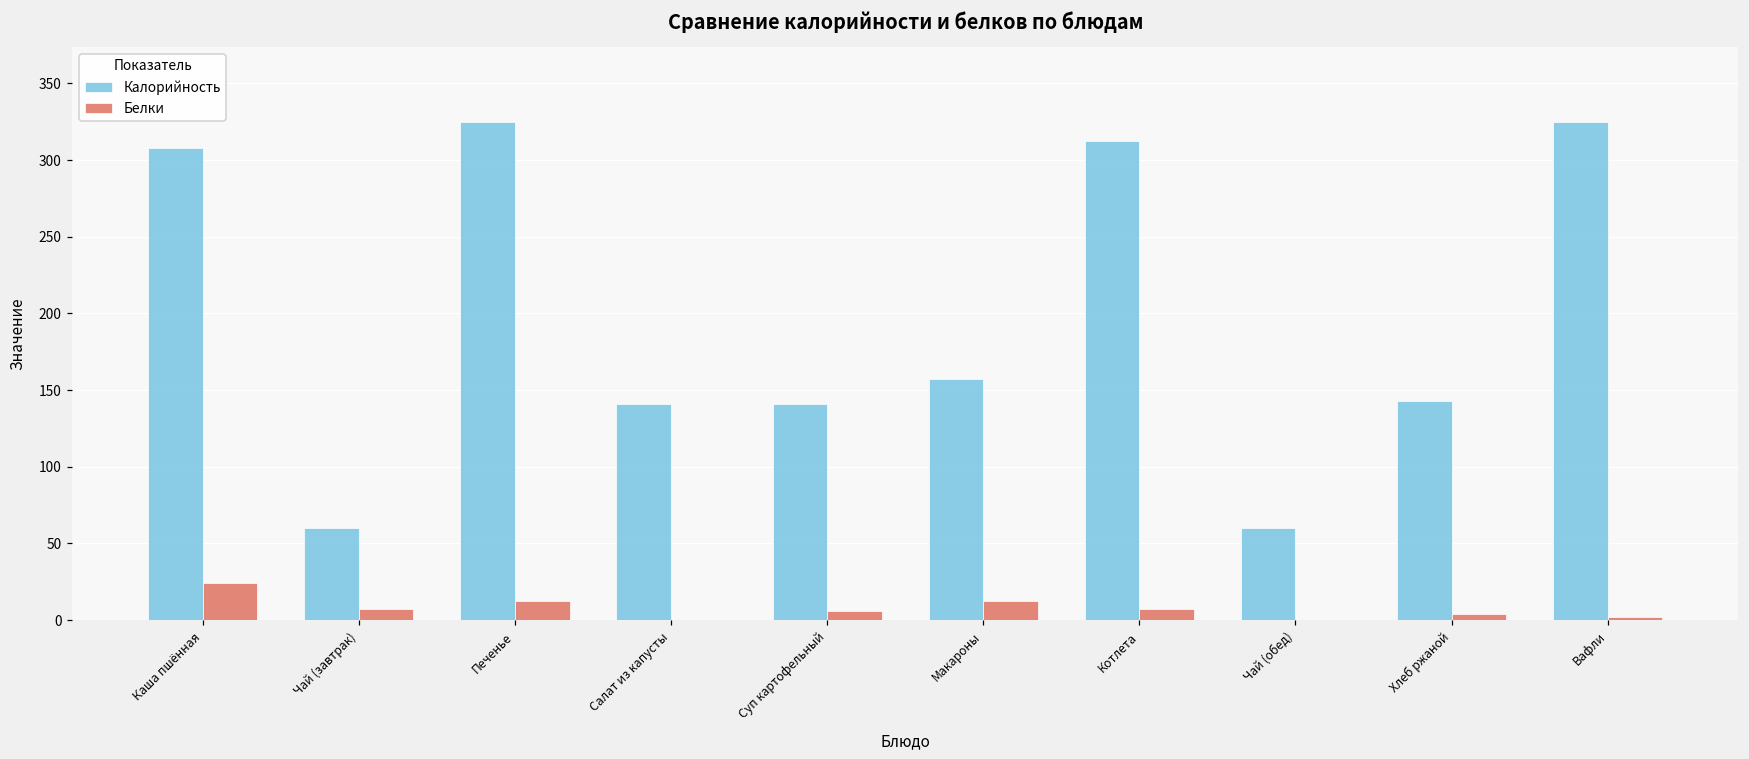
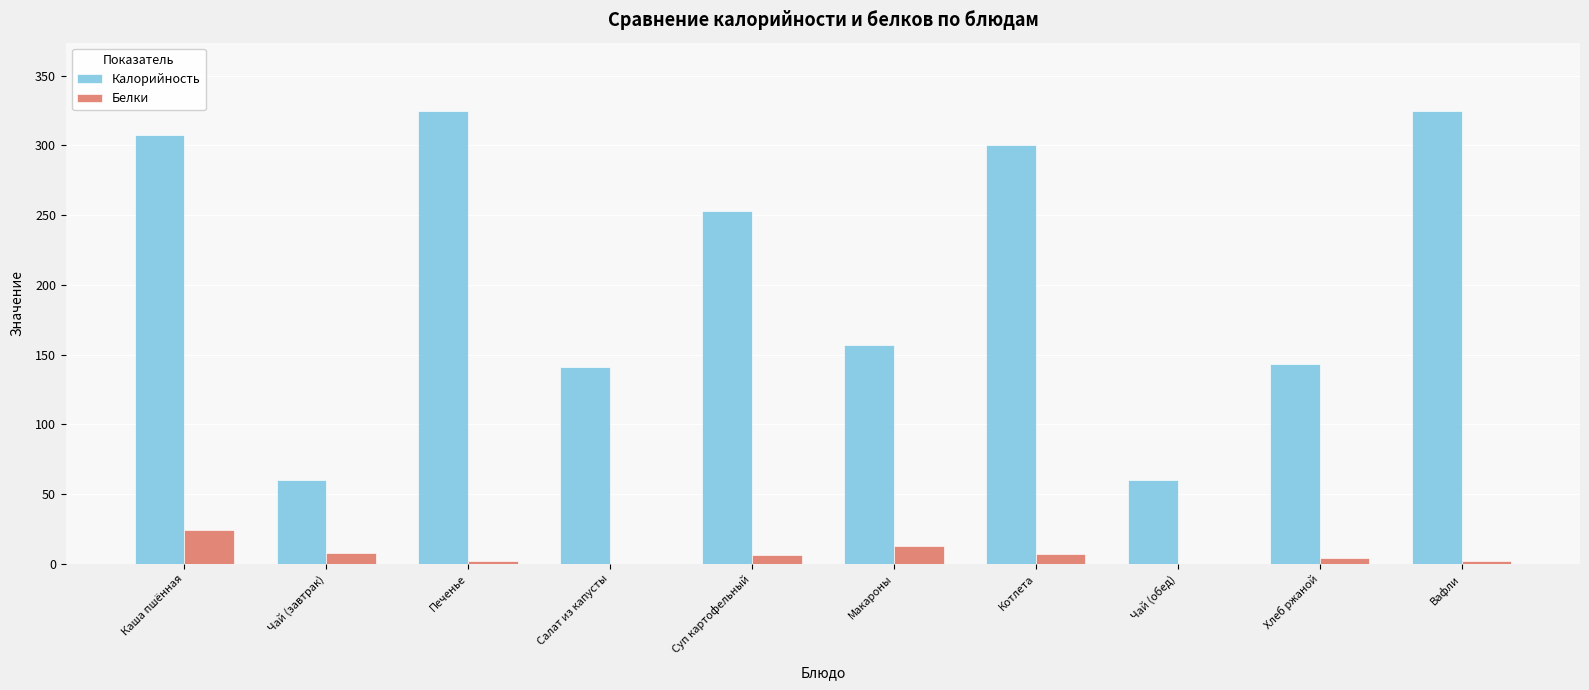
  {
    "Калорийность": {
      "Каша пшённая": 308,
      "Чай (завтрак)": 60,
      "Печенье": 325,
      "Салат из капусты": 141,
-     "Суп картофельный": 141,
+     "Суп картофельный": 253,
      "Макароны": 157,
-     "Котлета": 312,
+     "Котлета": 300,
      "Чай (обед)": 60,
      "Хлеб ржаной": 143,
      "Вафли": 325
    },
    "Белки": {
      "Каша пшённая": 24,
      "Чай (завтрак)": 8,
-     "Печенье": 12,
+     "Печенье": 2,
      "Салат из капусты": 0,
      "Суп картофельный": 6,
      "Макароны": 12,
      "Котлета": 7,
      "Чай (обед)": 0,
      "Хлеб ржаной": 4,
      "Вафли": 2
    }
  }
